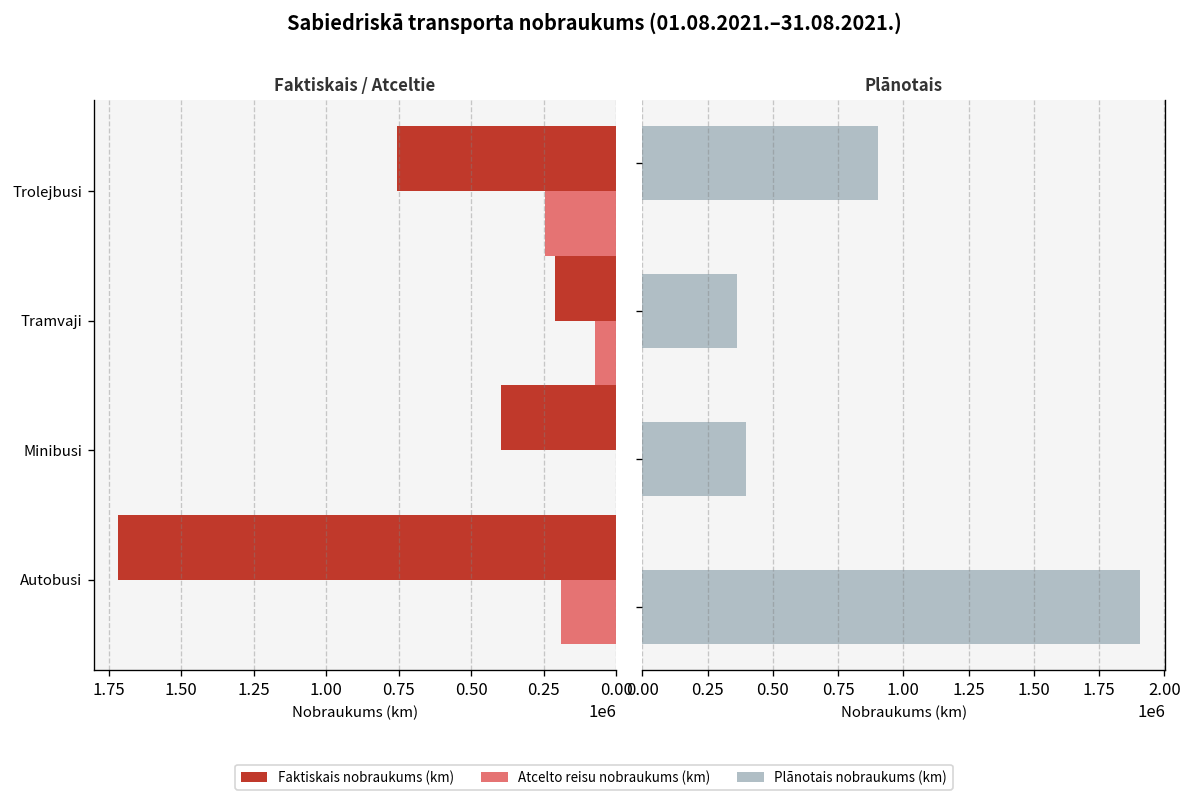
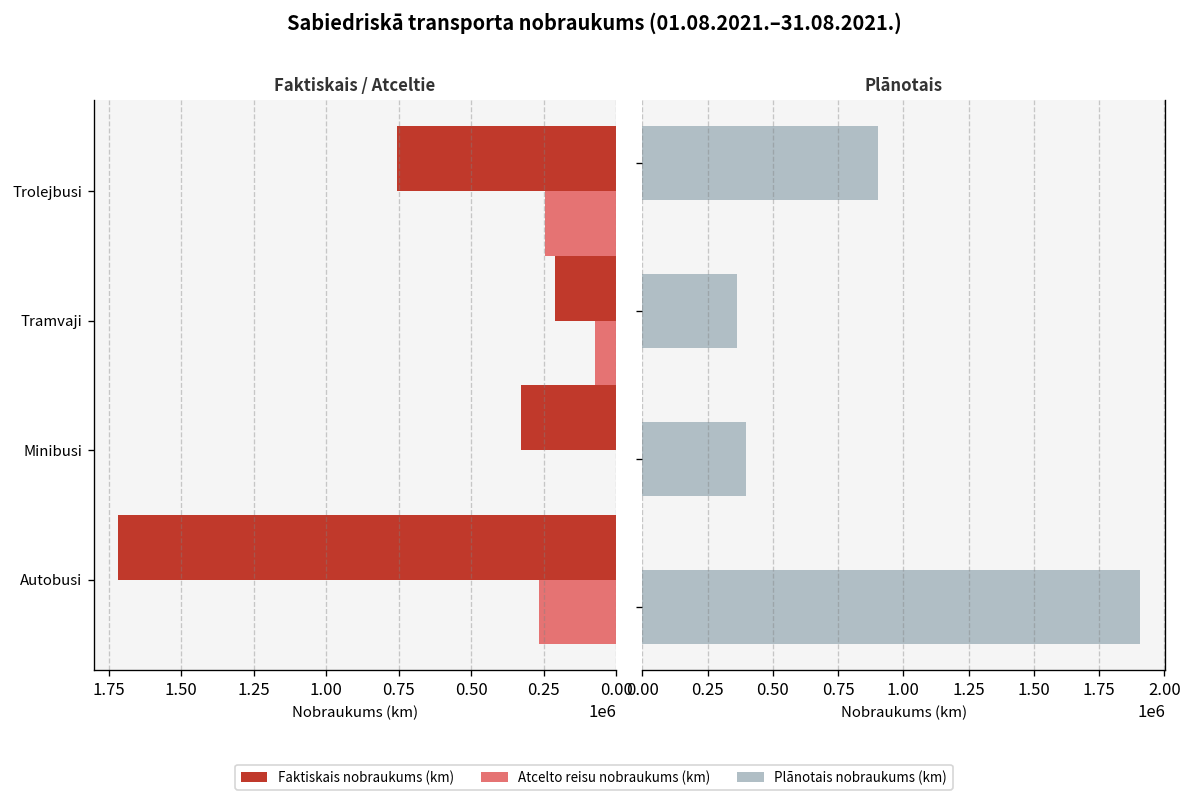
  {
    "Faktiskais / Atceltie": {
      "Faktiskais nobraukums (km)": {
        "Trolejbusi": 760000,
        "Tramvaji": 210000,
-       "Minibusi": 400000,
+       "Minibusi": 330000,
        "Autobusi": 1720000
      },
      "Atcelto reisu nobraukums (km)": {
        "Trolejbusi": 250000,
        "Tramvaji": 70000,
        "Minibusi": 0,
-       "Autobusi": 190000
+       "Autobusi": 270000
      }
    }
  }
